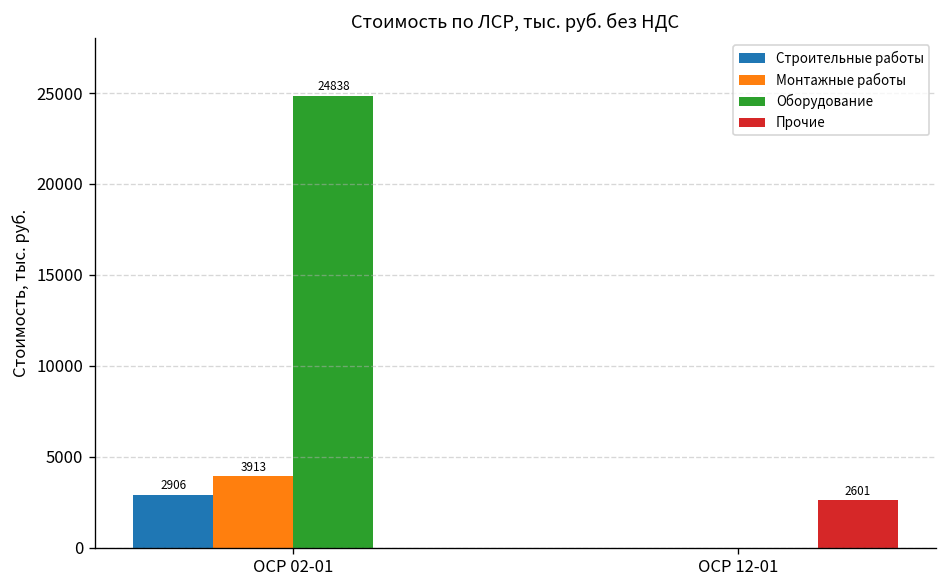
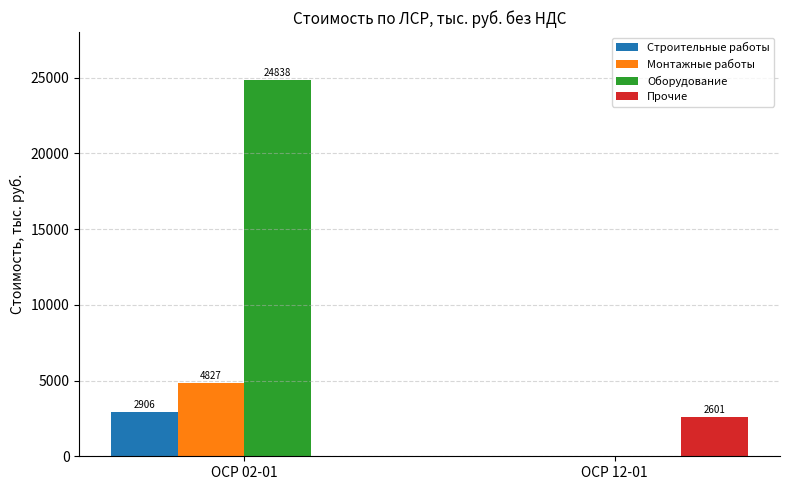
  {
    "Строительные работы": {
      "ОСР 02-01": 2906
    },
    "Монтажные работы": {
-     "ОСР 02-01": 3913
+     "ОСР 02-01": 4827
    },
    "Оборудование": {
      "ОСР 02-01": 24838
    },
    "Прочие": {
      "ОСР 12-01": 2601
    }
  }
